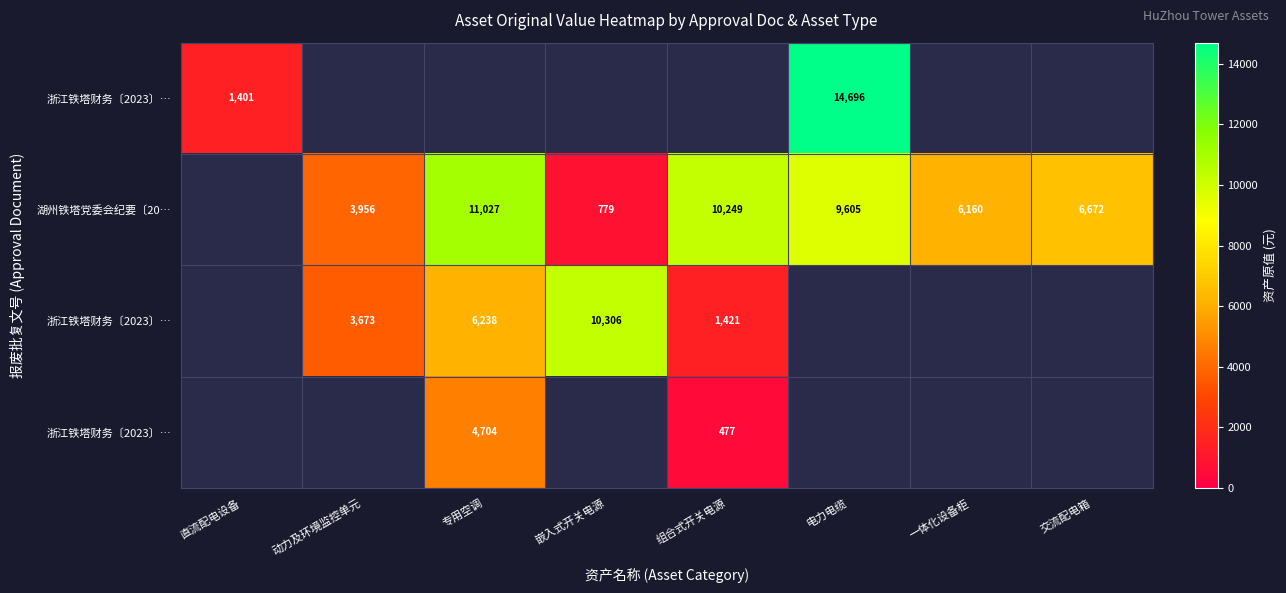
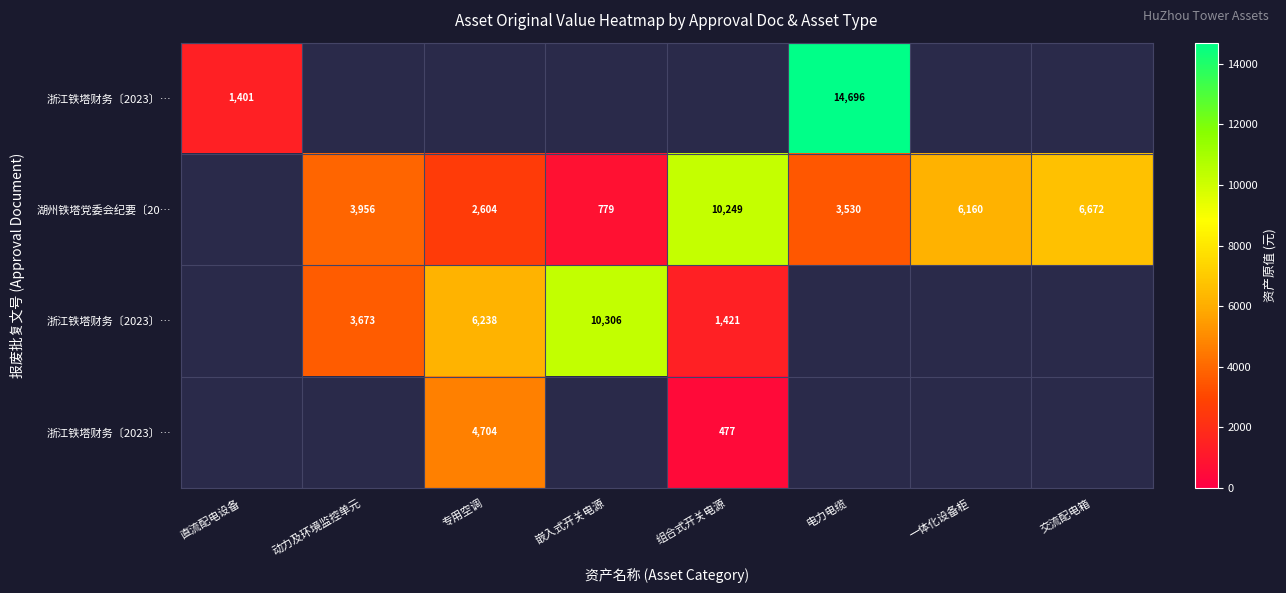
  {
    "浙江铁塔财务〔2023〕…": {
      "直流配电设备": "1,401",
      "动力及环境监控单元": "3,673",
      "嵌入式开关电源": "10,306",
      "电力电缆": "14,696"
    },
    "湖州铁塔党委会纪要〔20…": {
      "动力及环境监控单元": "3,956",
-     "专用空调": "11,027",
+     "专用空调": "2,604",
      "嵌入式开关电源": "779",
      "组合式开关电源": "10,249",
-     "电力电缆": "9,605",
+     "电力电缆": "3,530",
      "一体化设备柜": "6,160",
      "交流配电箱": "6,672"
    }
  }
